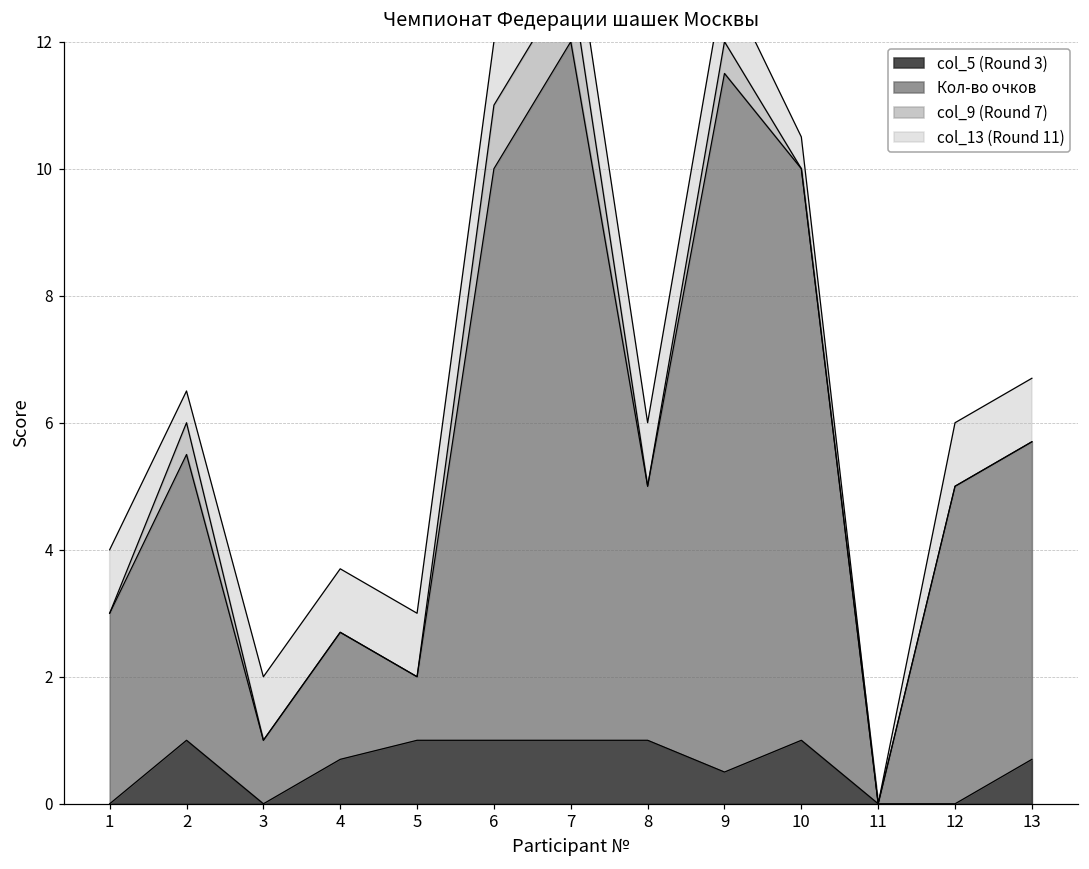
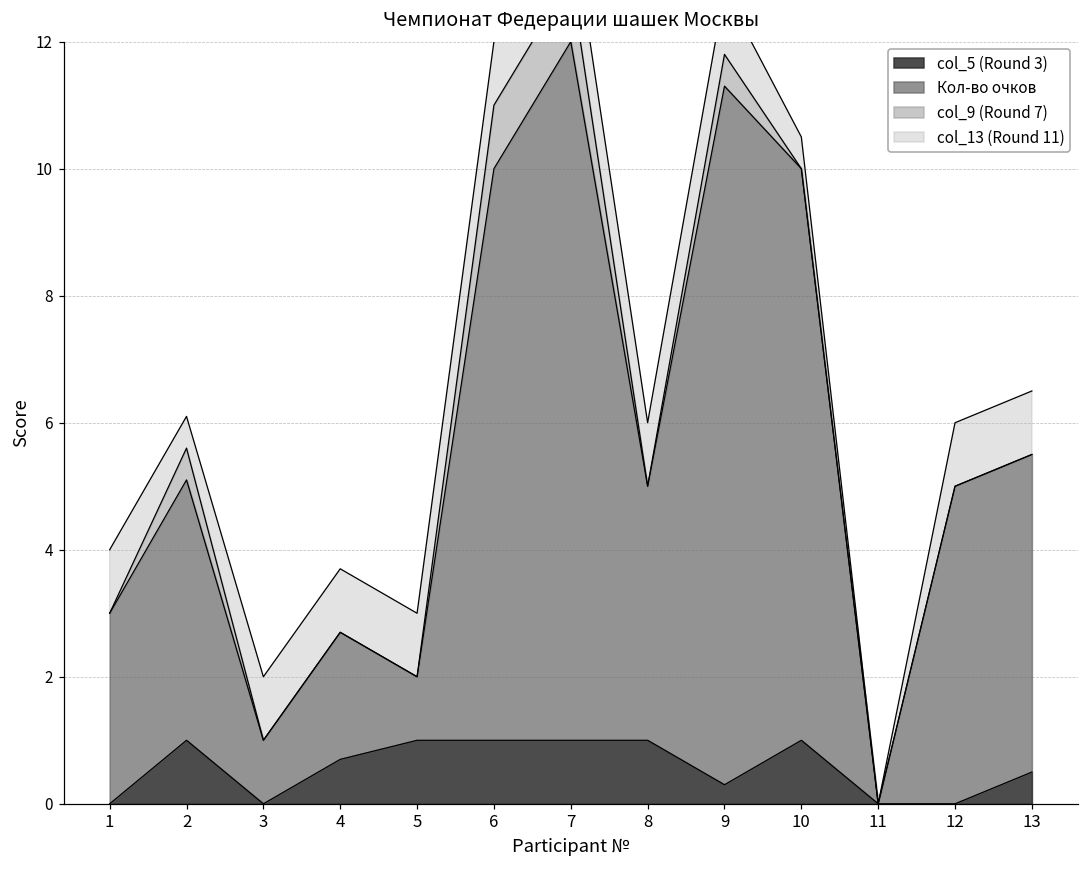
  {
    "col_5 (Round 3)": {
      "1": 0.0,
      "2": 1.0,
      "3": 0.0,
      "4": 0.7,
      "5": 1.0,
      "6": 1.0,
      "7": 1.0,
      "8": 1.0,
-     "9": 0.5,
+     "9": 0.3,
      "10": 1.0,
      "12": 0.0,
-     "13": 0.7
+     "13": 0.5
    },
    "Кол-во очков": {
-     "2": 4.5,
+     "2": 4.1,
      "6": 9.0,
      "7": 11.0,
      "9": 11.0
    }
  }
